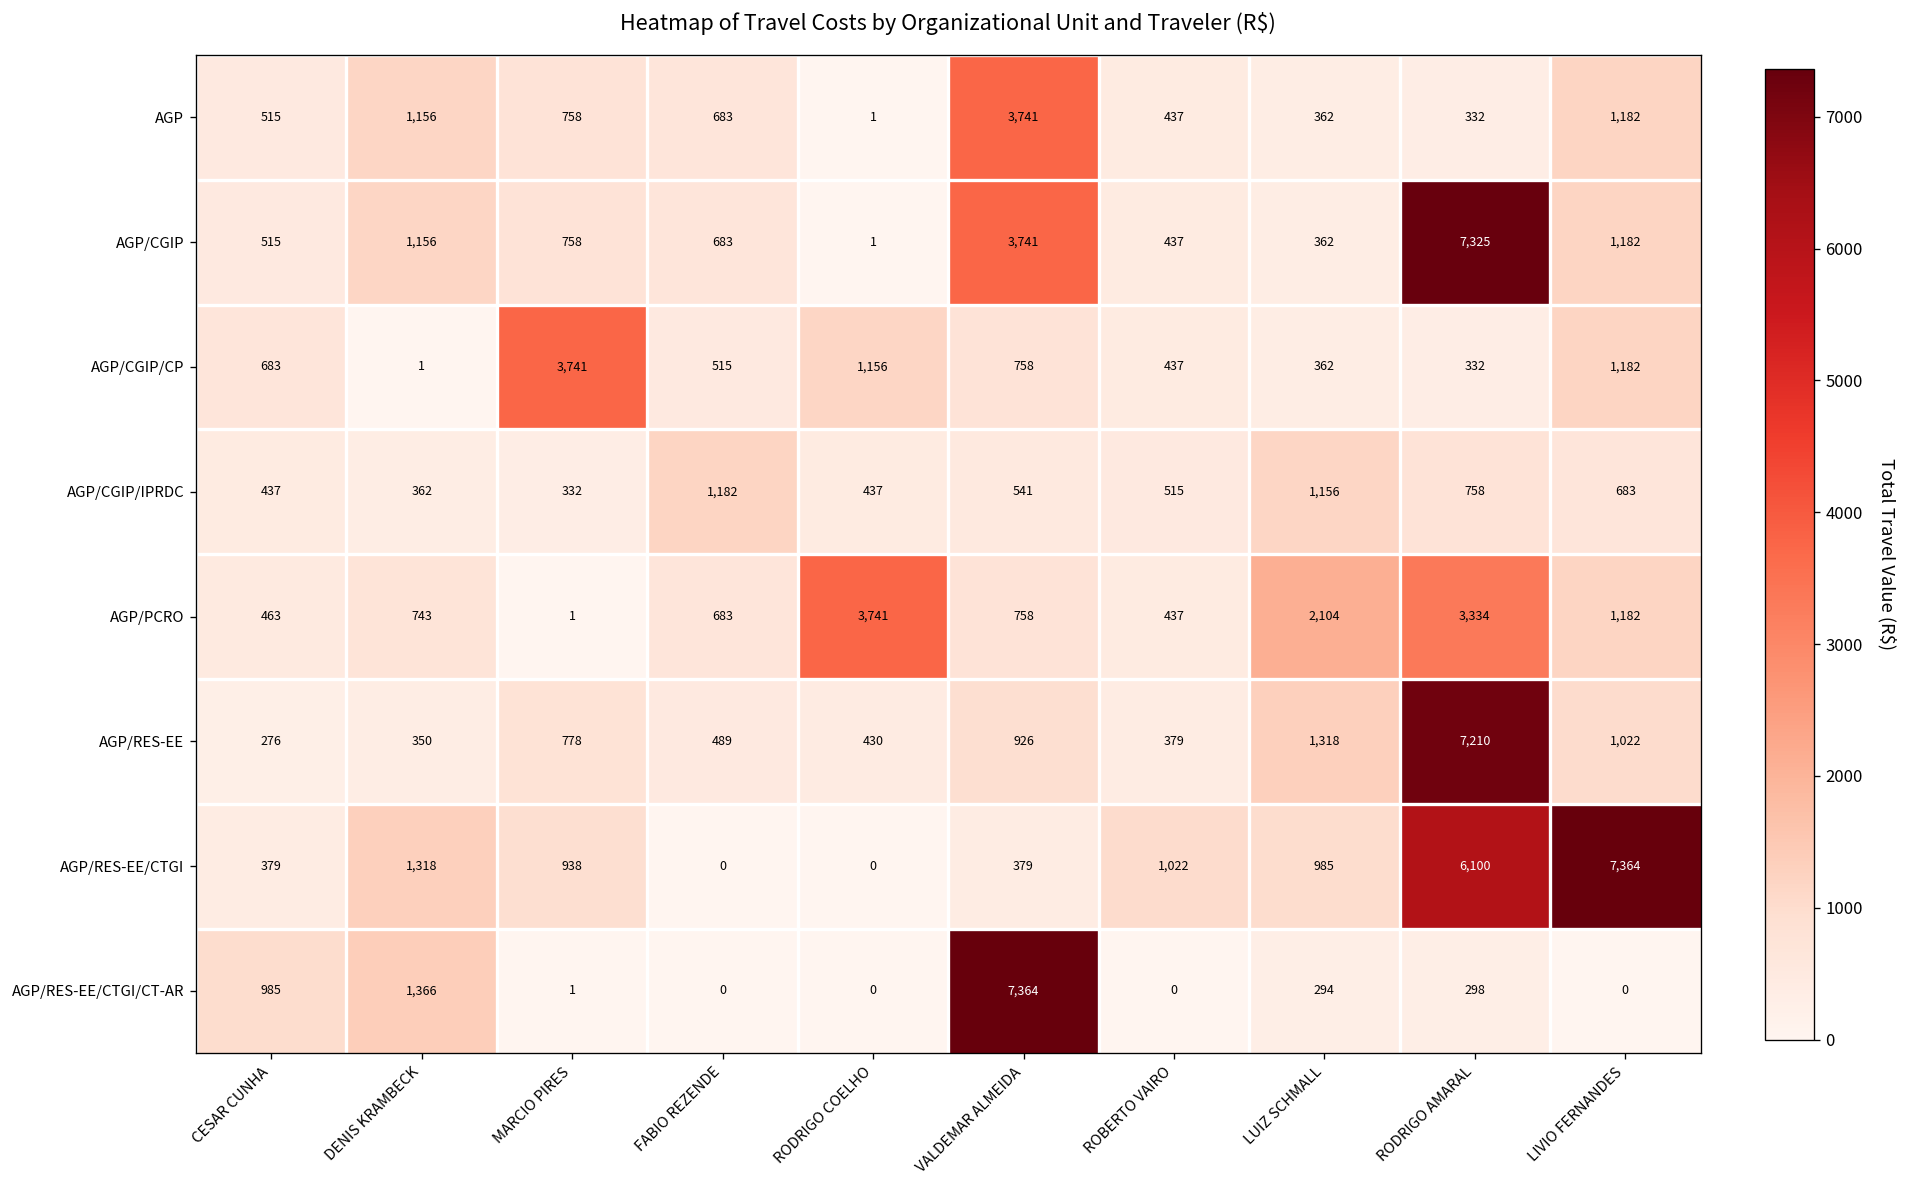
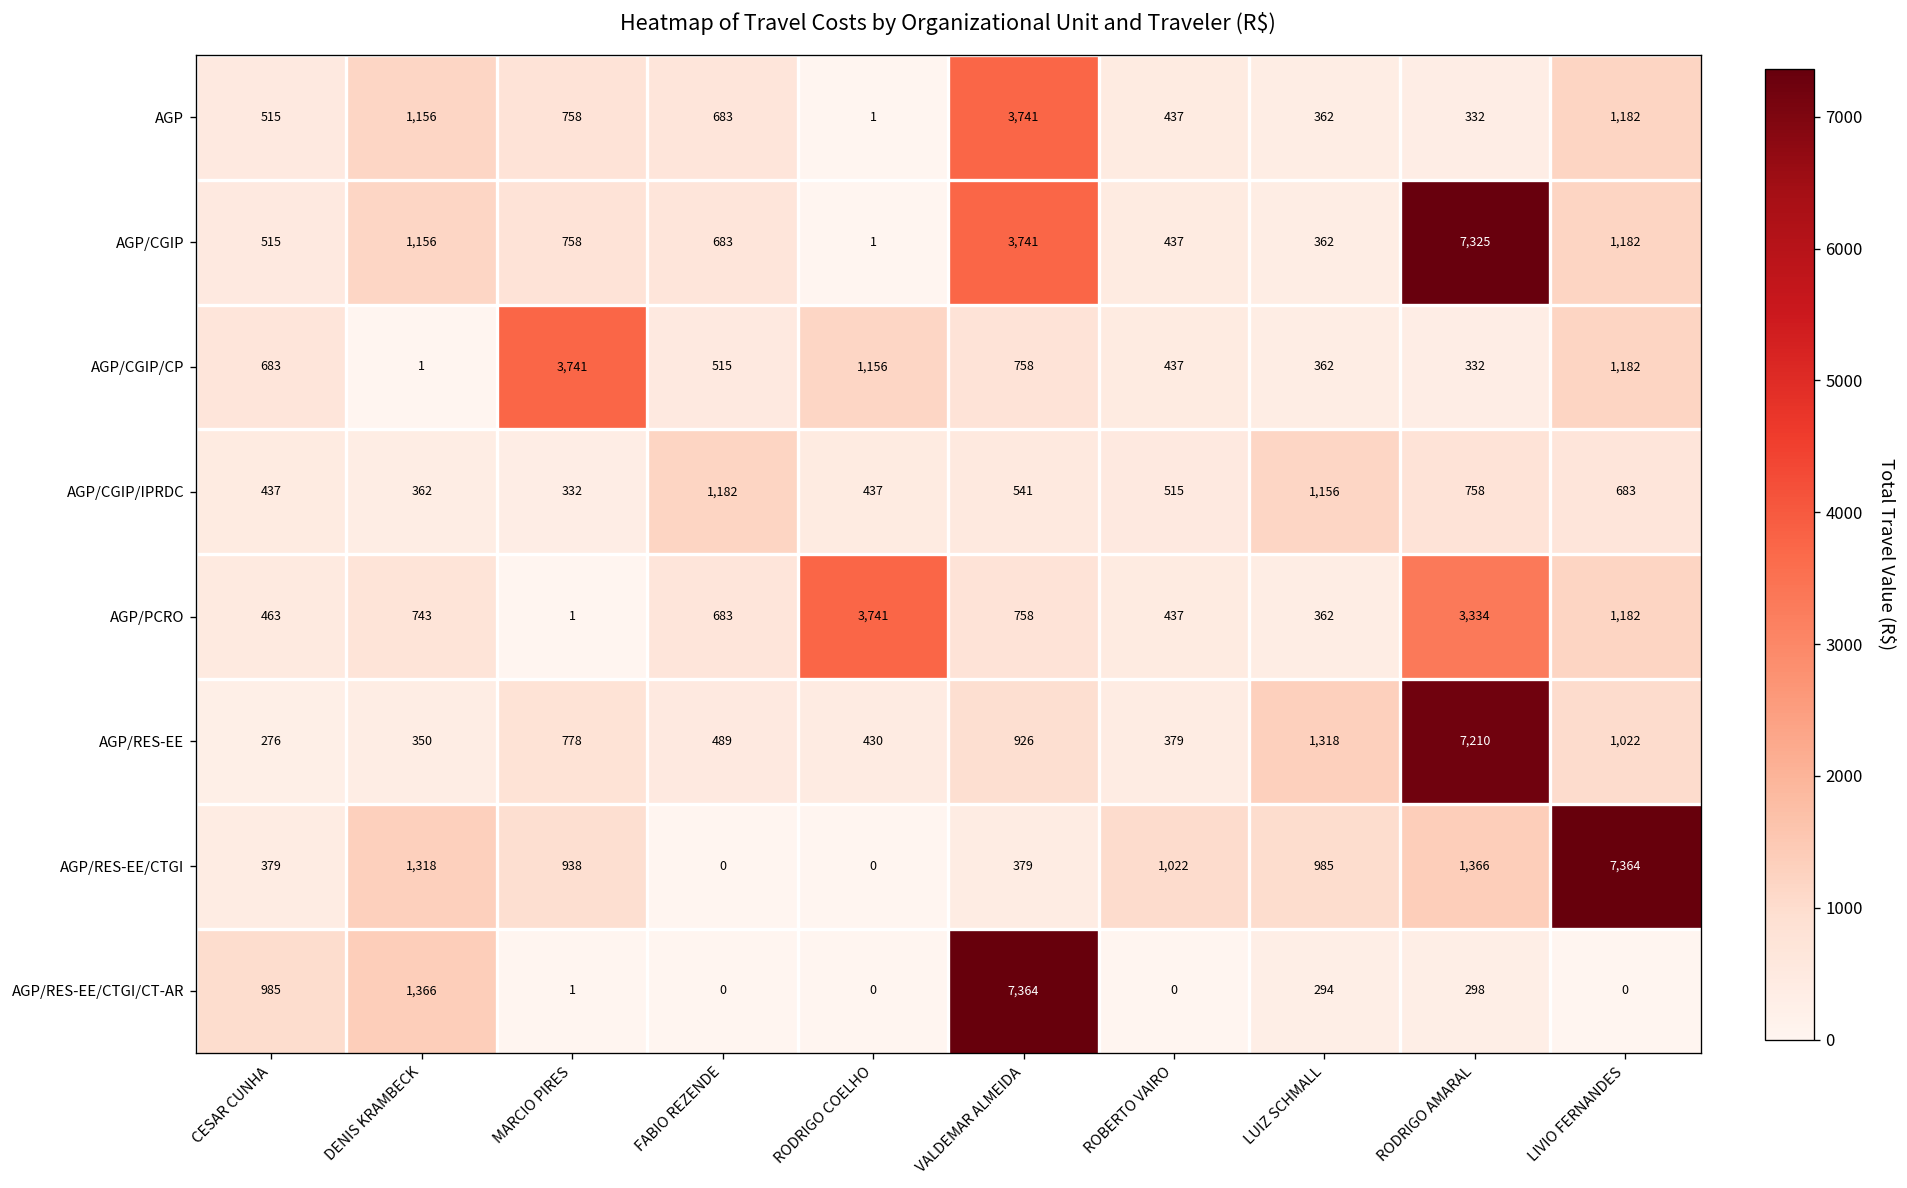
  {
    "AGP": {
      "CESAR CUNHA": "515",
      "DENIS KRAMBECK": "1,156",
      "MARCIO PIRES": "758",
      "FABIO REZENDE": "683",
      "RODRIGO COELHO": "1",
      "VALDEMAR ALMEIDA": "3,741",
      "ROBERTO VAIRO": "437",
      "LUIZ SCHMALL": "362",
      "RODRIGO AMARAL": "332",
      "LIVIO FERNANDES": "1,182"
    },
    "AGP/CGIP": {
      "CESAR CUNHA": "515",
      "DENIS KRAMBECK": "1,156",
      "MARCIO PIRES": "758",
      "FABIO REZENDE": "683",
      "RODRIGO COELHO": "1",
      "VALDEMAR ALMEIDA": "3,741",
      "ROBERTO VAIRO": "437",
      "LUIZ SCHMALL": "362",
      "RODRIGO AMARAL": "7,325",
      "LIVIO FERNANDES": "1,182"
    },
    "AGP/CGIP/CP": {
      "CESAR CUNHA": "683",
      "DENIS KRAMBECK": "1",
      "MARCIO PIRES": "3,741",
      "FABIO REZENDE": "515",
      "RODRIGO COELHO": "1,156",
      "VALDEMAR ALMEIDA": "758",
      "ROBERTO VAIRO": "437",
      "LUIZ SCHMALL": "362",
      "RODRIGO AMARAL": "332",
      "LIVIO FERNANDES": "1,182"
    },
    "AGP/CGIP/IPRDC": {
      "CESAR CUNHA": "437",
      "DENIS KRAMBECK": "362",
      "MARCIO PIRES": "332",
      "FABIO REZENDE": "1,182",
      "RODRIGO COELHO": "437",
      "VALDEMAR ALMEIDA": "541",
      "ROBERTO VAIRO": "515",
      "LUIZ SCHMALL": "1,156",
      "RODRIGO AMARAL": "758",
      "LIVIO FERNANDES": "683"
    },
    "AGP/PCRO": {
      "CESAR CUNHA": "463",
      "DENIS KRAMBECK": "743",
      "MARCIO PIRES": "1",
      "FABIO REZENDE": "683",
      "RODRIGO COELHO": "3,741",
      "VALDEMAR ALMEIDA": "758",
      "ROBERTO VAIRO": "437",
-     "LUIZ SCHMALL": "2,104",
+     "LUIZ SCHMALL": "362",
      "RODRIGO AMARAL": "3,334",
      "LIVIO FERNANDES": "1,182"
    },
    "AGP/RES-EE": {
      "CESAR CUNHA": "276",
      "DENIS KRAMBECK": "350",
      "MARCIO PIRES": "778",
      "FABIO REZENDE": "489",
      "RODRIGO COELHO": "430",
      "VALDEMAR ALMEIDA": "926",
      "ROBERTO VAIRO": "379",
      "LUIZ SCHMALL": "1,318",
      "RODRIGO AMARAL": "7,210",
      "LIVIO FERNANDES": "1,022"
    },
    "AGP/RES-EE/CTGI": {
      "CESAR CUNHA": "379",
      "DENIS KRAMBECK": "1,318",
      "MARCIO PIRES": "938",
      "FABIO REZENDE": "0",
      "RODRIGO COELHO": "0",
      "VALDEMAR ALMEIDA": "379",
      "ROBERTO VAIRO": "1,022",
      "LUIZ SCHMALL": "985",
-     "RODRIGO AMARAL": "6,100",
+     "RODRIGO AMARAL": "1,366",
      "LIVIO FERNANDES": "7,364"
    },
    "AGP/RES-EE/CTGI/CT-AR": {
      "CESAR CUNHA": "985",
      "DENIS KRAMBECK": "1,366",
      "MARCIO PIRES": "1",
      "FABIO REZENDE": "0",
      "RODRIGO COELHO": "0",
      "VALDEMAR ALMEIDA": "7,364",
      "ROBERTO VAIRO": "0",
      "LUIZ SCHMALL": "294",
      "RODRIGO AMARAL": "298",
      "LIVIO FERNANDES": "0"
    }
  }
